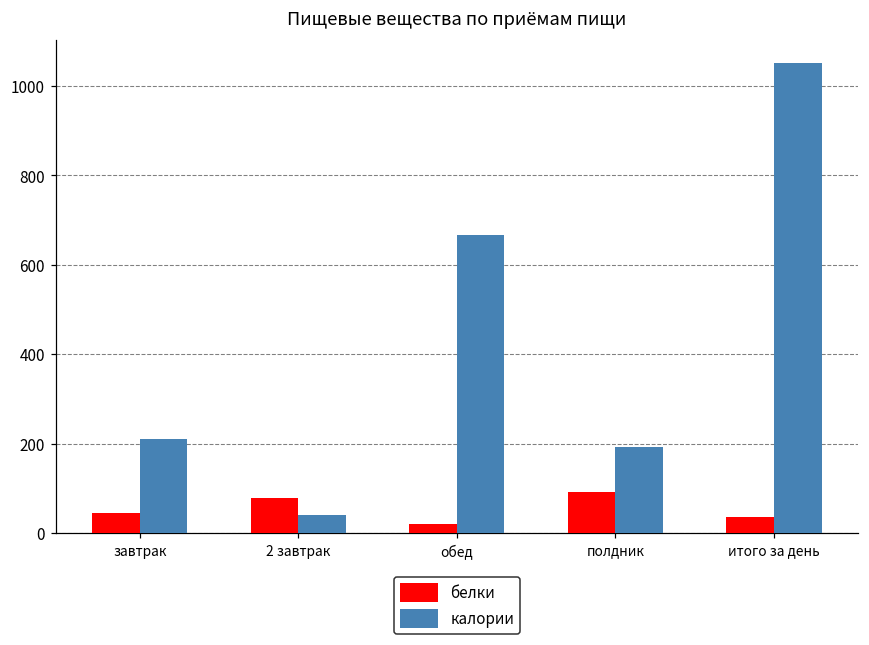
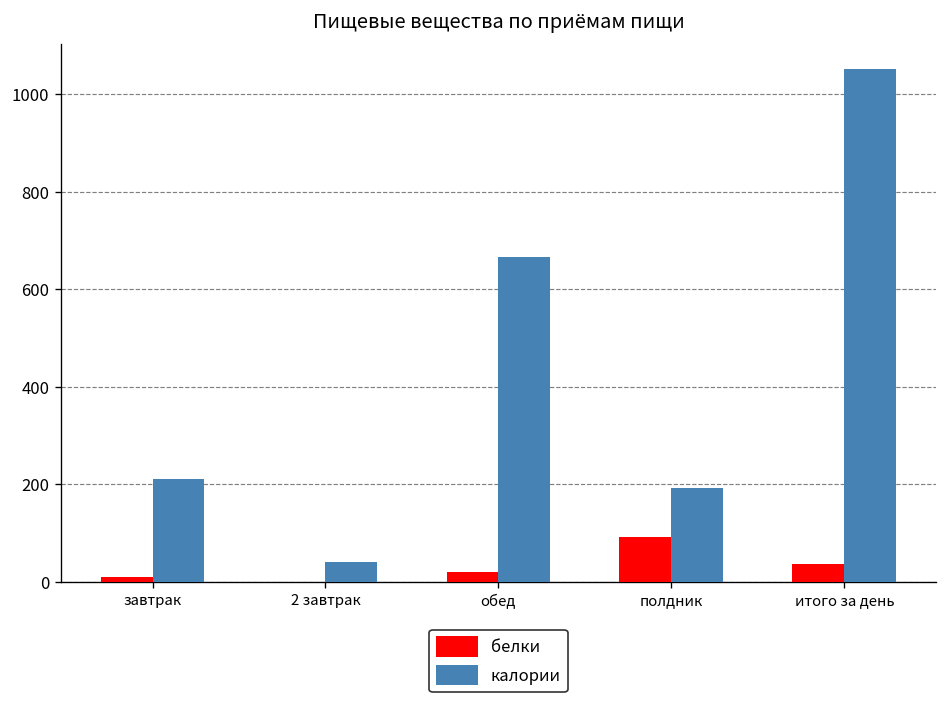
  {
    "белки": {
-     "завтрак": 50,
-     "2 завтрак": 80,
+     "завтрак": 10,
+     "2 завтрак": 0,
      "обед": 20,
      "полдник": 90,
      "итого за день": 40
    },
    "калории": {
      "завтрак": 210,
      "2 завтрак": 40,
      "обед": 670,
      "полдник": 190,
      "итого за день": 1050
    }
  }
